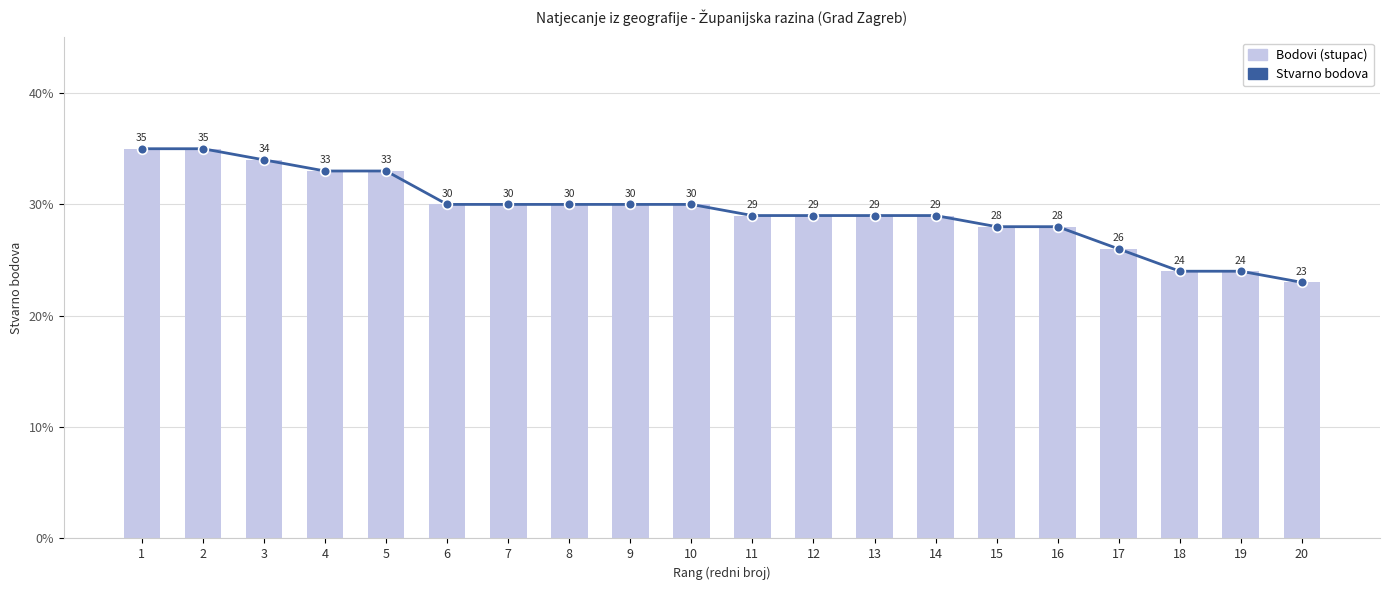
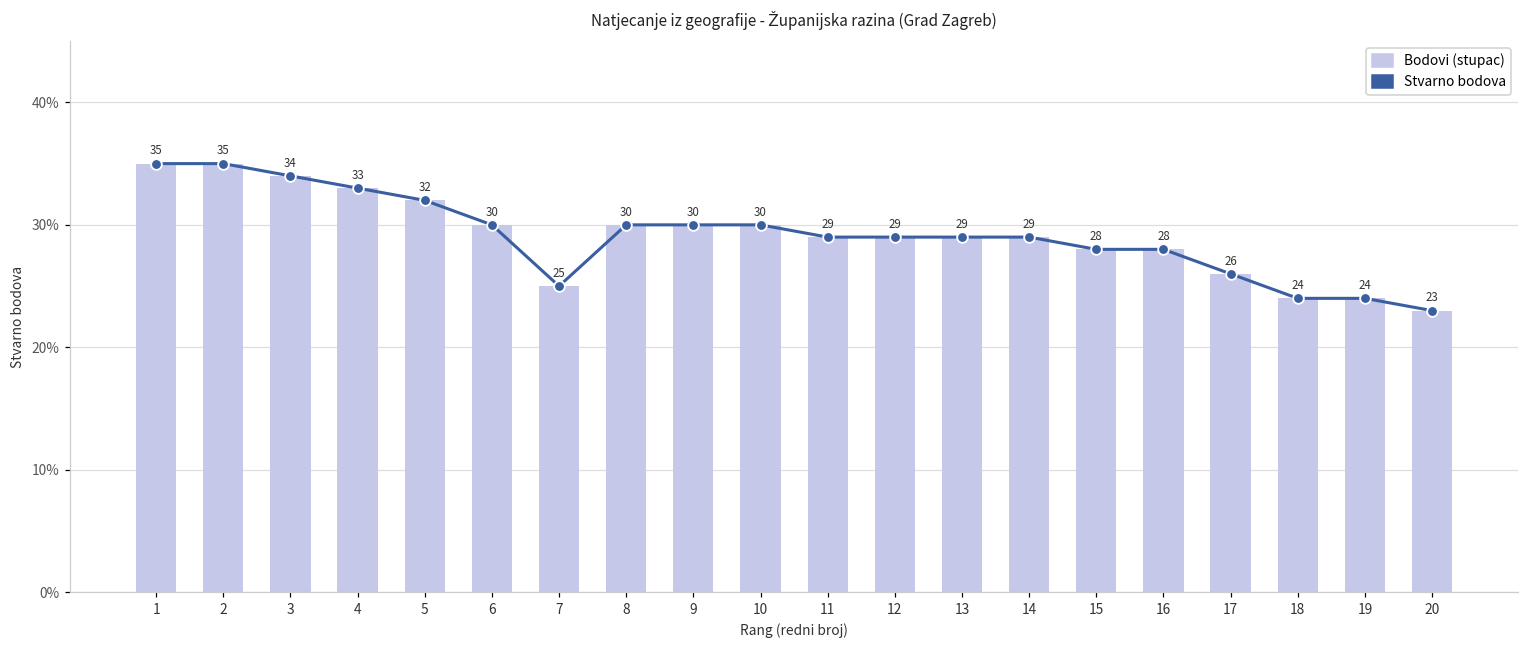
  {
    "1": 35,
    "2": 35,
    "3": 34,
    "4": 33,
-   "5": 33,
+   "5": 32,
    "6": 30,
-   "7": 30,
+   "7": 25,
    "8": 30,
    "9": 30,
    "10": 30,
    "11": 29,
    "12": 29,
    "13": 29,
    "14": 29,
    "15": 28,
    "16": 28,
    "17": 26,
    "18": 24,
    "19": 24,
    "20": 23
  }
